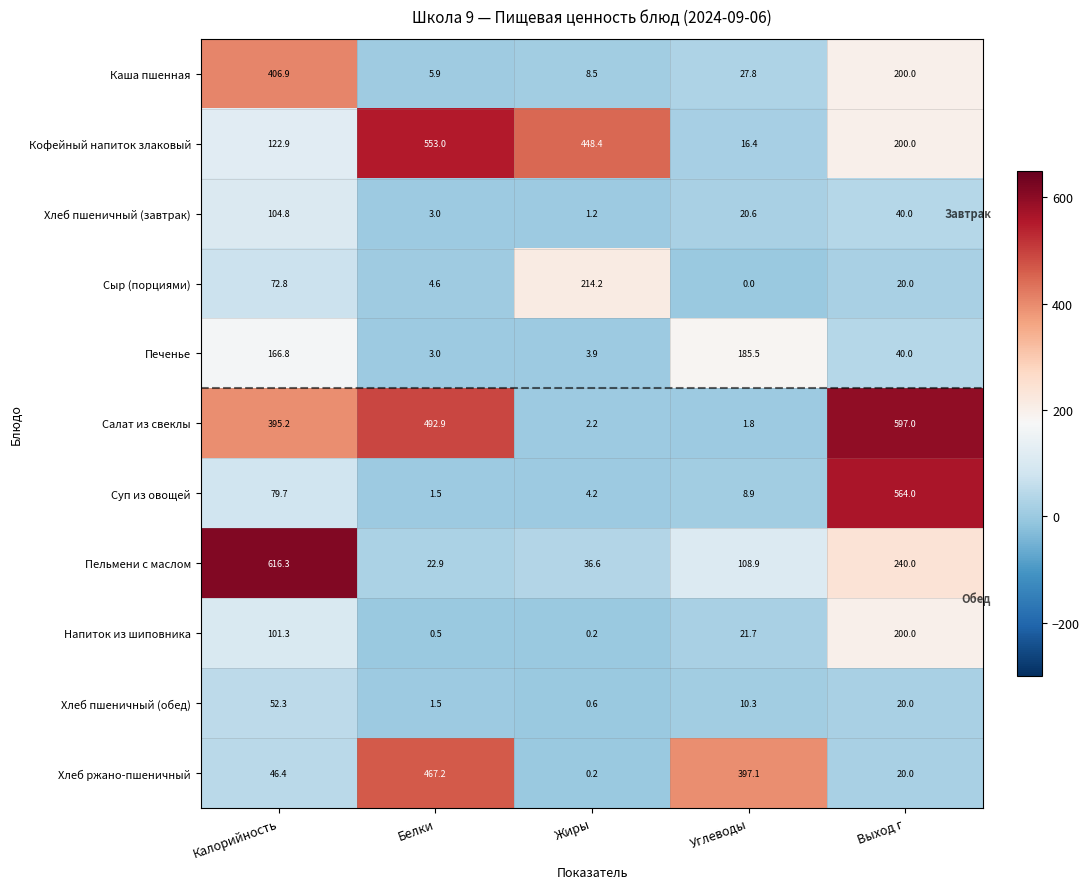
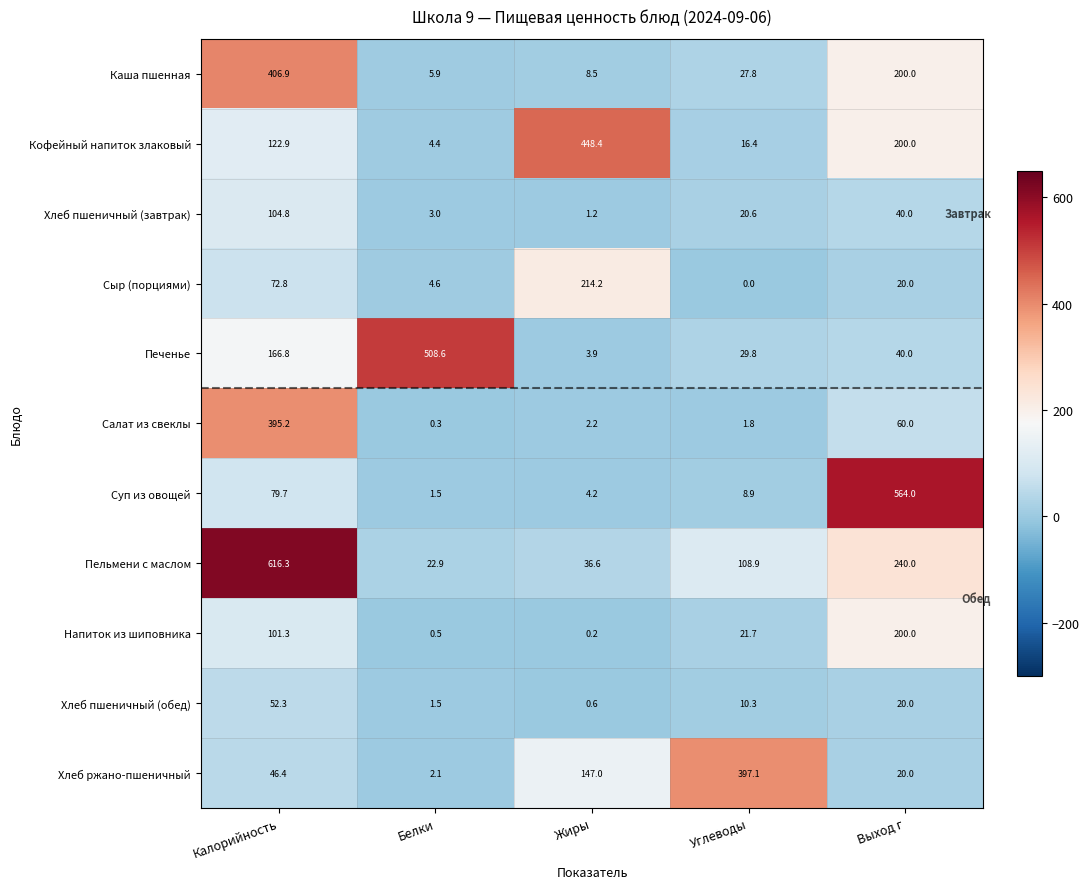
  {
    "Каша пшенная": {
      "Калорийность": 406.9,
      "Белки": 5.9,
      "Жиры": 8.5,
      "Углеводы": 27.8,
      "Выход г": 200.0
    },
    "Кофейный напиток злаковый": {
      "Калорийность": 122.9,
-     "Белки": 553.0,
+     "Белки": 4.4,
      "Жиры": 448.4,
      "Углеводы": 16.4,
      "Выход г": 200.0
    },
    "Хлеб пшеничный (завтрак)": {
      "Калорийность": 104.8,
      "Белки": 3.0,
      "Жиры": 1.2,
      "Углеводы": 20.6
    },
    "Сыр (порциями)": {
      "Калорийность": 72.8,
      "Белки": 4.6,
      "Жиры": 214.2,
      "Углеводы": 0.0,
      "Выход г": 20.0
    },
    "Печенье": {
      "Калорийность": 166.8,
-     "Белки": 3.0,
+     "Белки": 508.6,
      "Жиры": 3.9,
-     "Углеводы": 185.5,
+     "Углеводы": 29.8,
      "Выход г": 40.0
    },
    "Салат из свеклы": {
      "Калорийность": 395.2,
-     "Белки": 492.9,
+     "Белки": 0.3,
      "Жиры": 2.2,
      "Углеводы": 1.8,
-     "Выход г": 597.0
+     "Выход г": 60.0
    },
    "Суп из овощей": {
      "Калорийность": 79.7,
      "Белки": 1.5,
      "Жиры": 4.2,
      "Углеводы": 8.9,
      "Выход г": 564.0
    },
    "Пельмени с маслом": {
      "Калорийность": 616.3,
      "Белки": 22.9,
      "Жиры": 36.6,
      "Углеводы": 108.9
    },
    "Напиток из шиповника": {
      "Калорийность": 101.3,
      "Белки": 0.5,
      "Жиры": 0.2,
      "Углеводы": 21.7
    },
    "Хлеб пшеничный (обед)": {
      "Калорийность": 52.3,
      "Белки": 1.5,
      "Жиры": 0.6,
      "Углеводы": 10.3,
      "Выход г": 20.0
    },
    "Хлеб ржано-пшеничный": {
      "Калорийность": 46.4,
-     "Белки": 467.2,
-     "Жиры": 0.2,
+     "Белки": 2.1,
+     "Жиры": 147.0,
      "Углеводы": 397.1,
      "Выход г": 20.0
    }
  }
